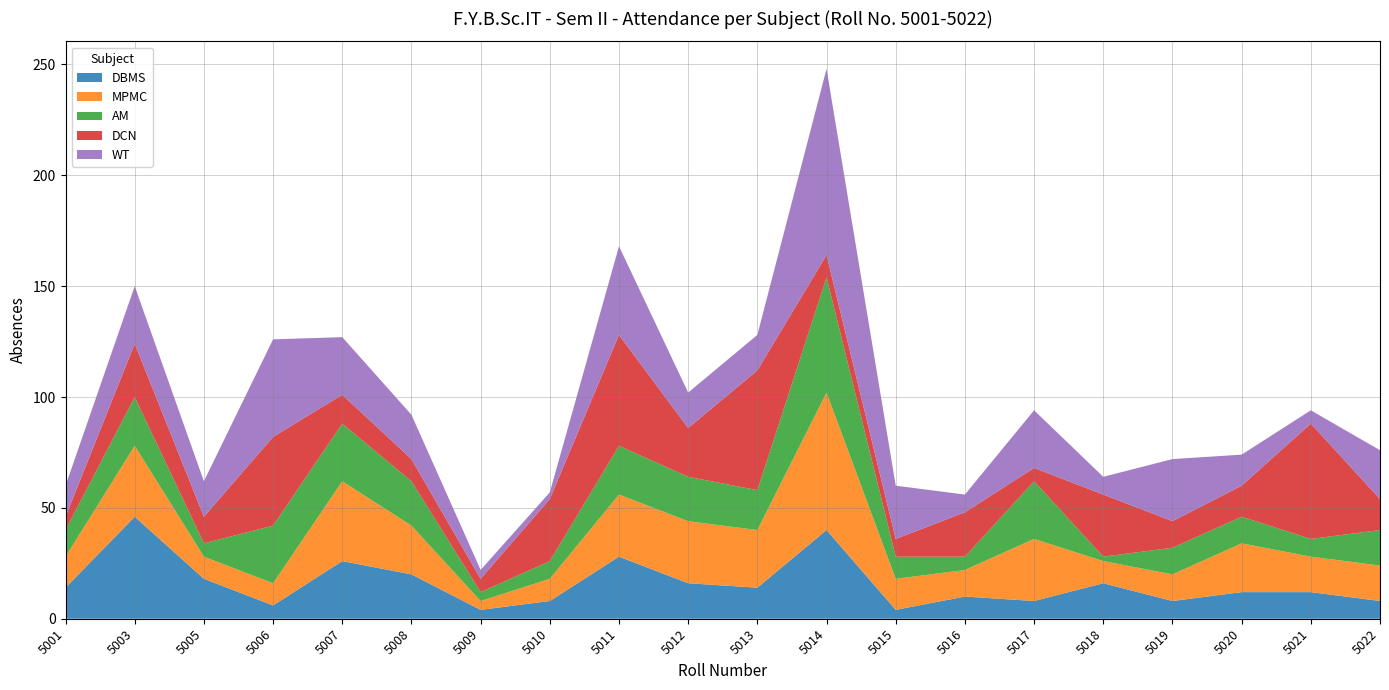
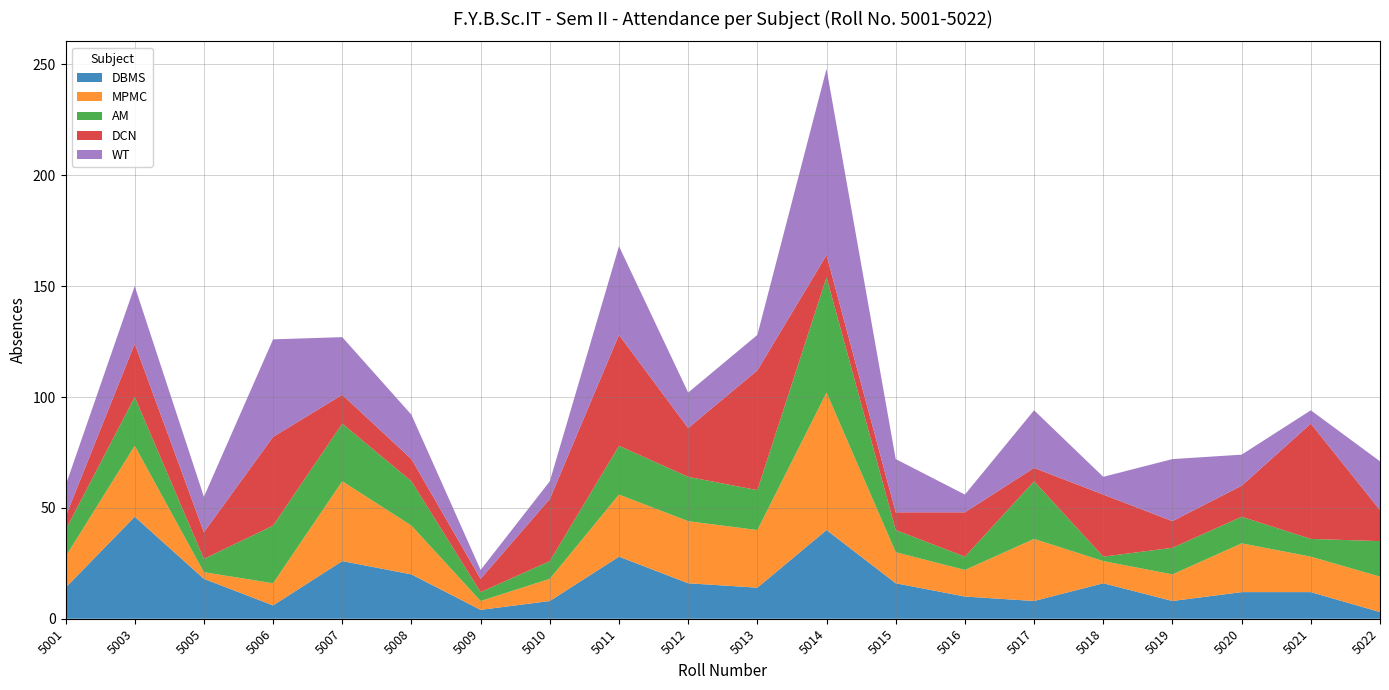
  {
    "DBMS": {
      "5001": 14,
      "5003": 46,
      "5005": 18,
      "5006": 6,
      "5007": 26,
      "5008": 20,
      "5009": 4,
      "5010": 8,
      "5011": 28,
      "5012": 16,
      "5013": 14,
      "5014": 40,
-     "5015": 4,
+     "5015": 16,
      "5016": 10,
      "5017": 8,
      "5018": 16,
      "5019": 8,
      "5020": 12,
      "5021": 12,
-     "5022": 8
+     "5022": 3
    },
    "MPMC": {
      "5001": 14,
      "5003": 32,
-     "5005": 10,
+     "5005": 3,
      "5006": 10,
      "5007": 36,
      "5008": 22,
      "5009": 4,
      "5010": 10,
      "5011": 28,
      "5012": 28,
      "5013": 26,
      "5014": 62,
      "5015": 14,
      "5016": 12,
      "5017": 28,
      "5018": 10,
      "5019": 12,
      "5020": 22,
      "5021": 16,
      "5022": 16
    },
    "AM": {
      "5001": 12,
      "5003": 22,
      "5005": 6,
      "5006": 26,
      "5007": 26,
      "5008": 20,
      "5009": 4,
      "5010": 8,
      "5011": 22,
      "5012": 20,
      "5013": 18,
      "5014": 52,
      "5015": 10,
      "5016": 6,
      "5017": 26,
      "5018": 2,
      "5019": 12,
      "5020": 12,
      "5021": 8,
      "5022": 16
    },
    "DCN": {
      "5001": 6,
      "5003": 24,
      "5005": 12,
      "5006": 40,
      "5007": 13,
      "5008": 10,
      "5009": 6,
      "5010": 28,
      "5011": 50,
      "5012": 22,
      "5013": 54,
      "5014": 10,
      "5015": 8,
      "5016": 20,
      "5017": 6,
      "5018": 28,
      "5019": 12,
      "5020": 14,
      "5021": 52,
      "5022": 14
    },
    "WT": {
      "5001": 14,
      "5003": 26,
      "5005": 16,
      "5006": 44,
      "5007": 26,
      "5008": 20,
      "5009": 4,
-     "5010": 3,
+     "5010": 8,
      "5011": 40,
      "5012": 16,
      "5013": 16,
      "5014": 84,
      "5015": 24,
      "5016": 8,
      "5017": 26,
      "5018": 8,
      "5019": 28,
      "5020": 14,
      "5021": 6,
      "5022": 22
    }
  }
